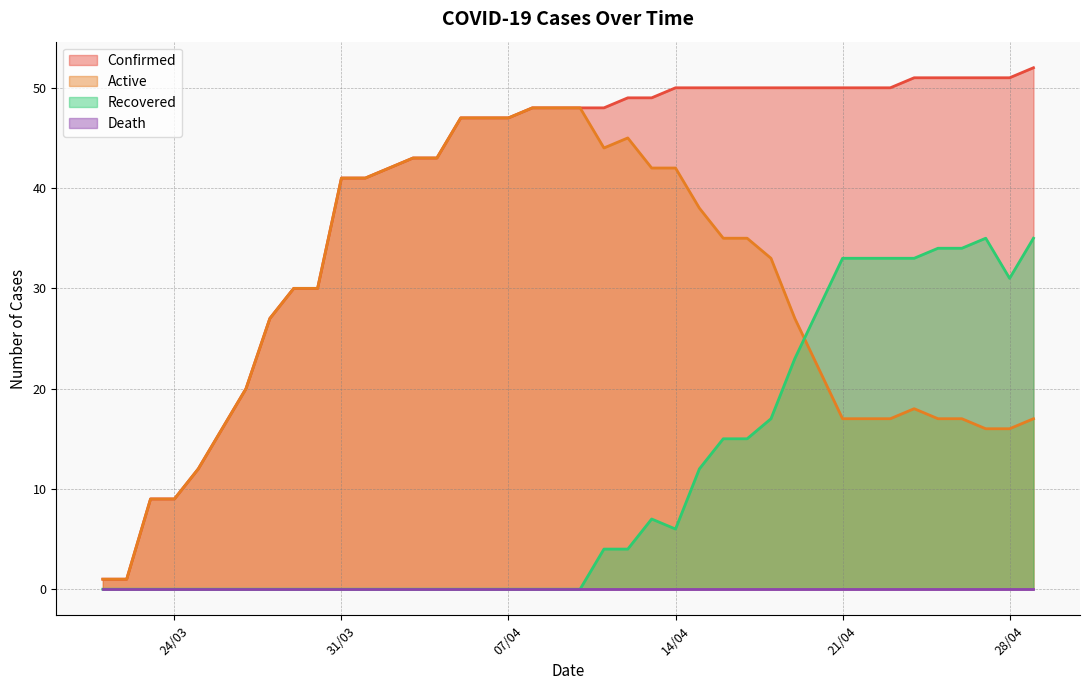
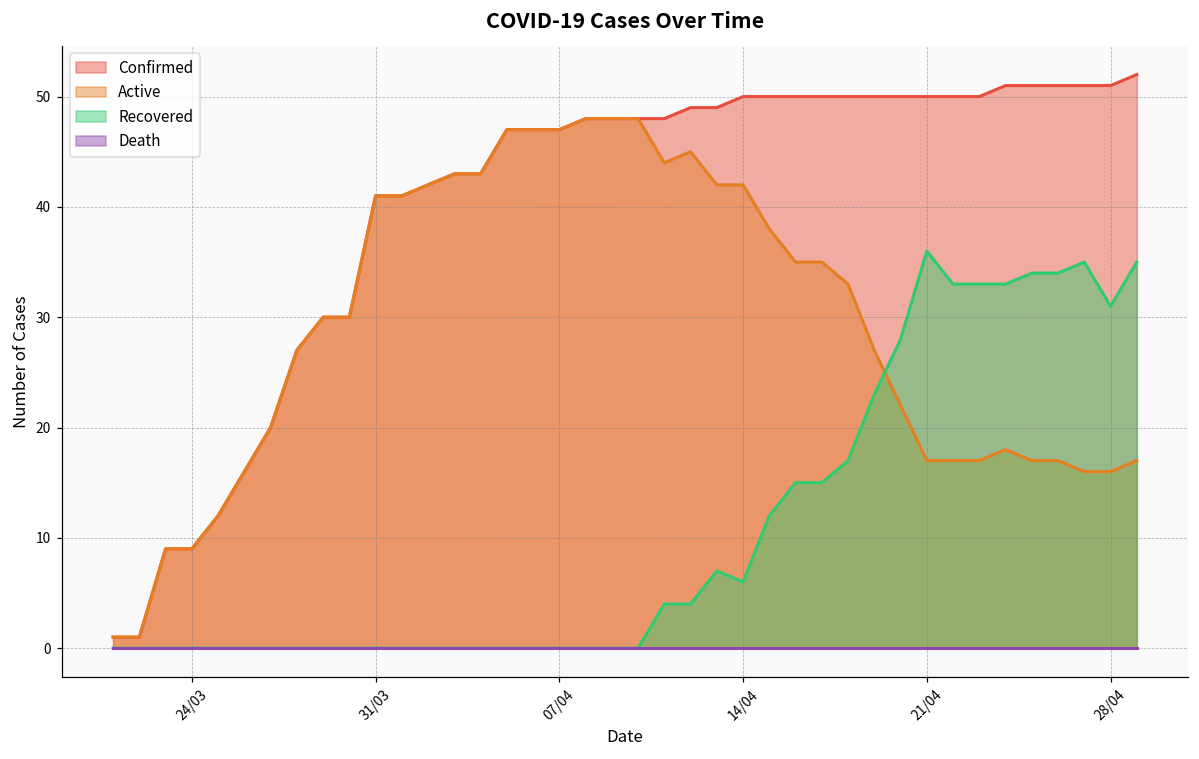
  {
    "Recovered": {
      "14/04": 6,
-     "21/04": 33,
+     "21/04": 36,
      "28/04": 31
    },
    "Death": {
      "14/04": 0,
      "21/04": 0,
      "28/04": 0
    }
  }
